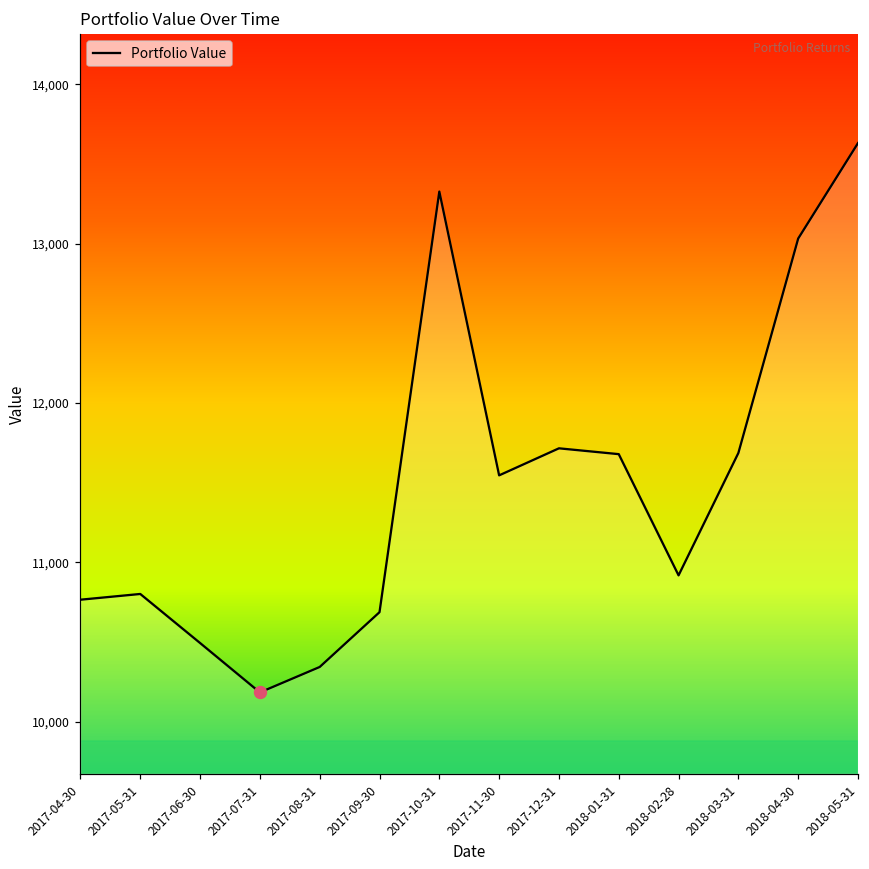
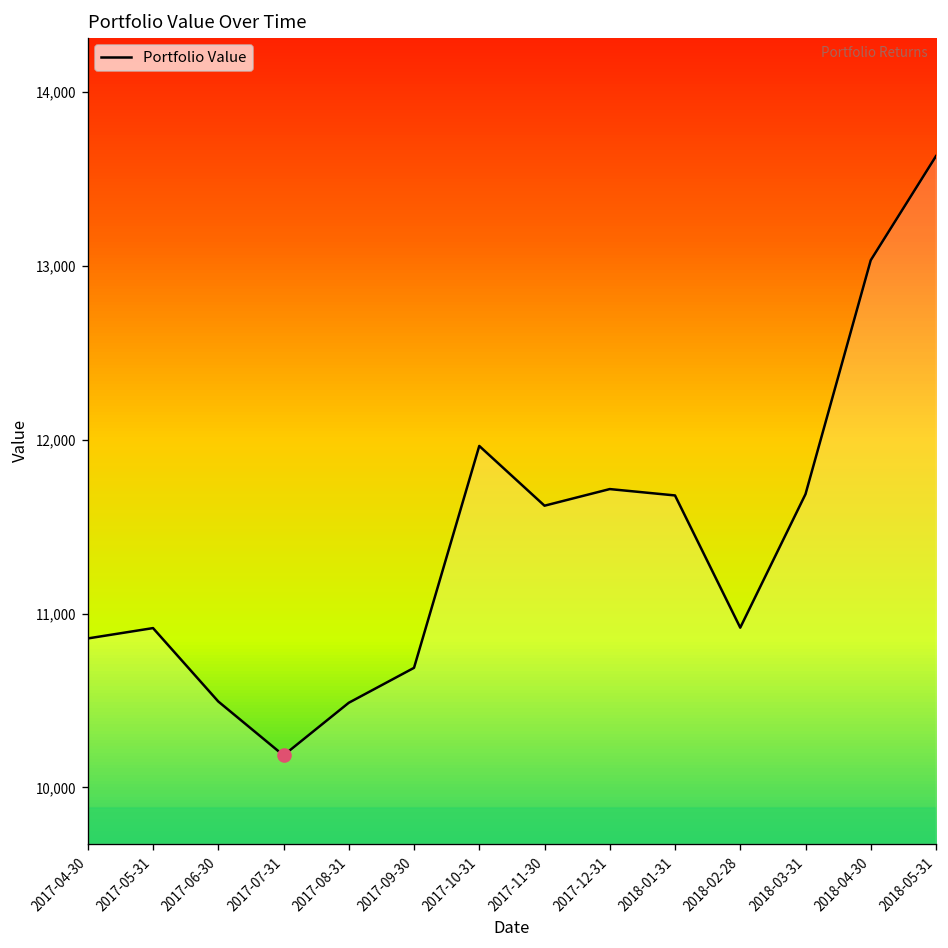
  {
    "Portfolio Value": {
-     "2017-04-30": "10,770",
-     "2017-05-31": "10,800",
+     "2017-04-30": "10,860",
+     "2017-05-31": "10,920",
      "2017-06-30": "10,490",
-     "2017-08-31": "10,340",
+     "2017-08-31": "10,490",
      "2017-09-30": "10,690",
-     "2017-10-31": "13,330",
-     "2017-11-30": "11,550",
+     "2017-10-31": "11,960",
+     "2017-11-30": "11,620",
      "2017-12-31": "11,720",
      "2018-01-31": "11,680",
      "2018-02-28": "10,920",
      "2018-03-31": "11,690",
      "2018-04-30": "13,030",
      "2018-05-31": "13,630"
    }
  }
